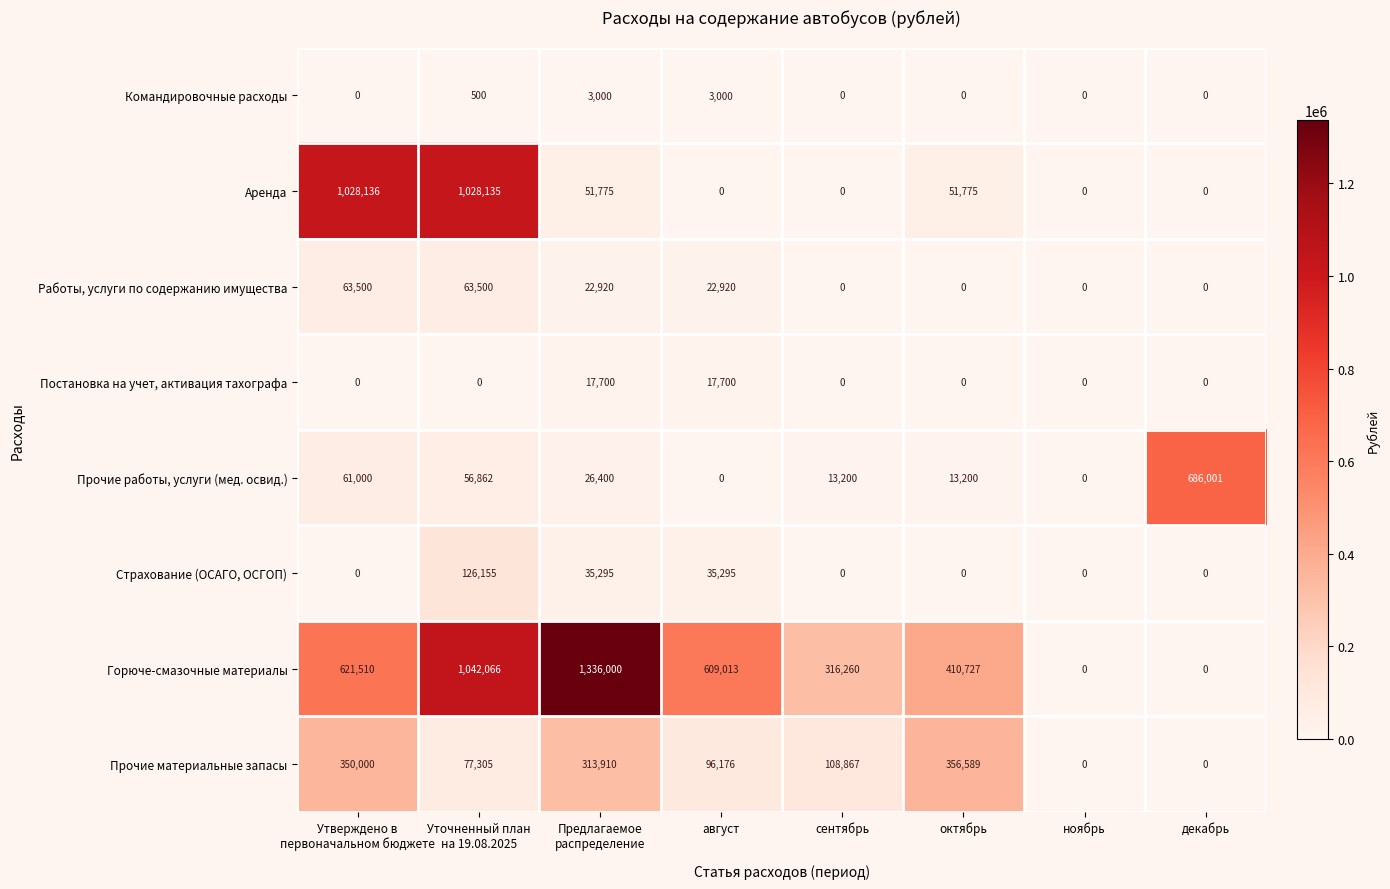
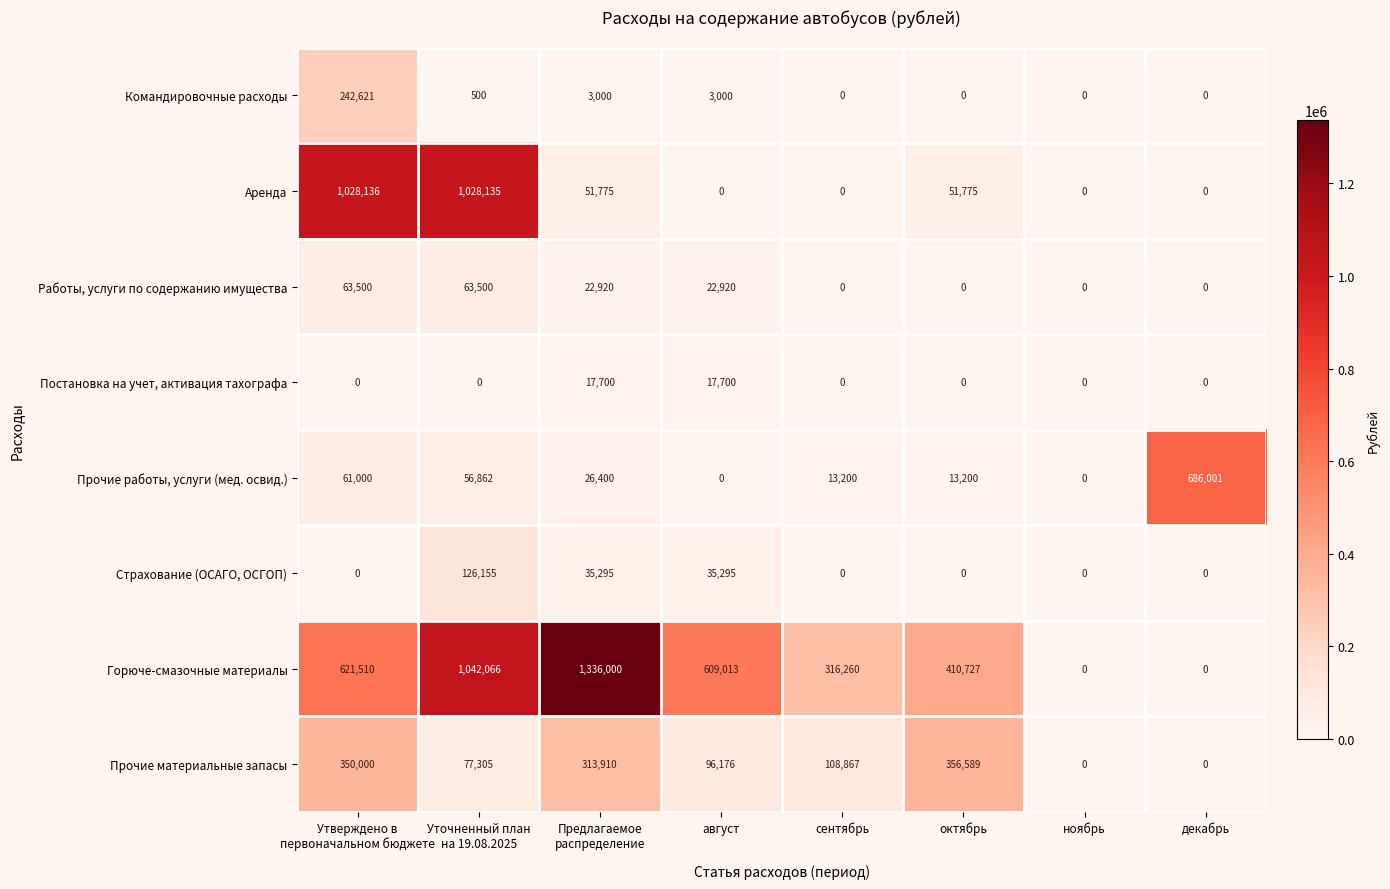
  {
    "Командировочные расходы": {
-     "Утверждено в первоначальном бюджете": "0",
+     "Утверждено в первоначальном бюджете": "242,621",
      "Уточненный план на 19.08.2025": "500",
      "Предлагаемое распределение": "3,000",
      "август": "3,000",
      "сентябрь": "0",
      "октябрь": "0",
      "ноябрь": "0",
      "декабрь": "0"
    },
    "Аренда": {
      "Утверждено в первоначальном бюджете": "1,028,136",
      "Уточненный план на 19.08.2025": "1,028,135",
      "Предлагаемое распределение": "51,775",
      "август": "0",
      "сентябрь": "0",
      "октябрь": "51,775",
      "ноябрь": "0",
      "декабрь": "0"
    },
    "Работы, услуги по содержанию имущества": {
      "Утверждено в первоначальном бюджете": "63,500",
      "Уточненный план на 19.08.2025": "63,500",
      "Предлагаемое распределение": "22,920",
      "август": "22,920",
      "сентябрь": "0",
      "октябрь": "0",
      "ноябрь": "0",
      "декабрь": "0"
    },
    "Постановка на учет, активация тахографа": {
      "Утверждено в первоначальном бюджете": "0",
      "Уточненный план на 19.08.2025": "0",
      "Предлагаемое распределение": "17,700",
      "август": "17,700",
      "сентябрь": "0",
      "октябрь": "0",
      "ноябрь": "0",
      "декабрь": "0"
    },
    "Прочие работы, услуги (мед. освид.)": {
      "Утверждено в первоначальном бюджете": "61,000",
      "Уточненный план на 19.08.2025": "56,862",
      "Предлагаемое распределение": "26,400",
      "август": "0",
      "сентябрь": "13,200",
      "октябрь": "13,200",
      "ноябрь": "0",
      "декабрь": "686,001"
    },
    "Страхование (ОСАГО, ОСГОП)": {
      "Утверждено в первоначальном бюджете": "0",
      "Уточненный план на 19.08.2025": "126,155",
      "Предлагаемое распределение": "35,295",
      "август": "35,295",
      "сентябрь": "0",
      "октябрь": "0",
      "ноябрь": "0",
      "декабрь": "0"
    },
    "Горюче-смазочные материалы": {
      "Утверждено в первоначальном бюджете": "621,510",
      "Уточненный план на 19.08.2025": "1,042,066",
      "Предлагаемое распределение": "1,336,000",
      "август": "609,013",
      "сентябрь": "316,260",
      "октябрь": "410,727",
      "ноябрь": "0",
      "декабрь": "0"
    },
    "Прочие материальные запасы": {
      "Утверждено в первоначальном бюджете": "350,000",
      "Уточненный план на 19.08.2025": "77,305",
      "Предлагаемое распределение": "313,910",
      "август": "96,176",
      "сентябрь": "108,867",
      "октябрь": "356,589",
      "ноябрь": "0",
      "декабрь": "0"
    }
  }
